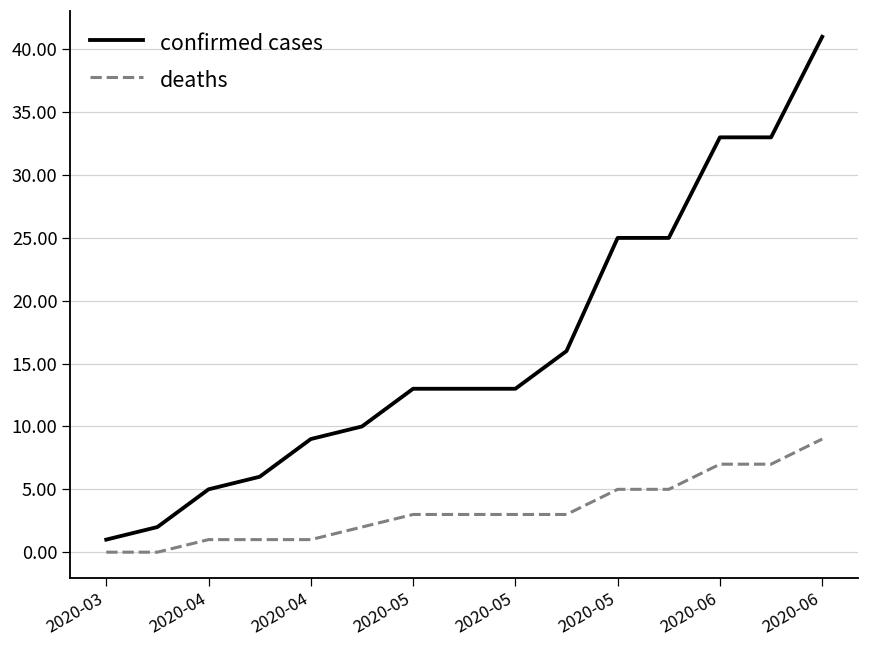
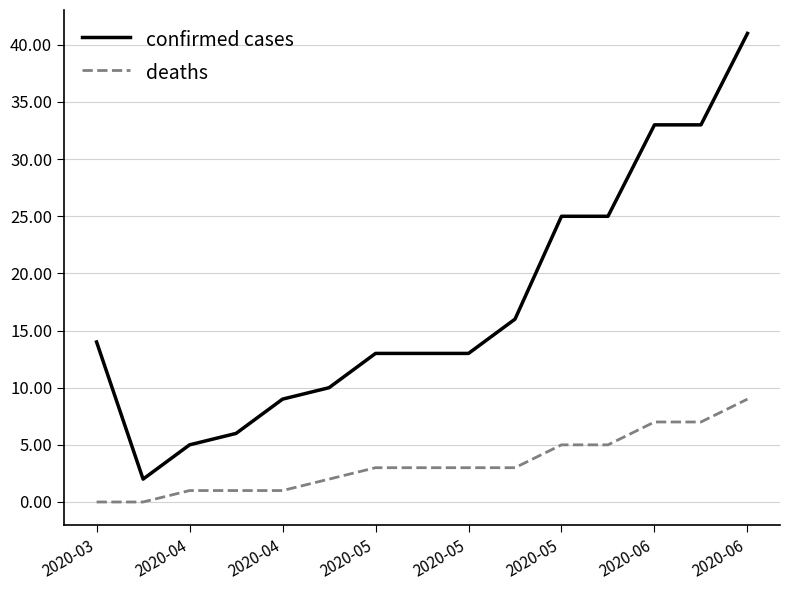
  {
    "confirmed cases": {
-     "2020-03": 1
+     "2020-03": 14
    },
    "deaths": {
      "2020-03": 0
    }
  }
